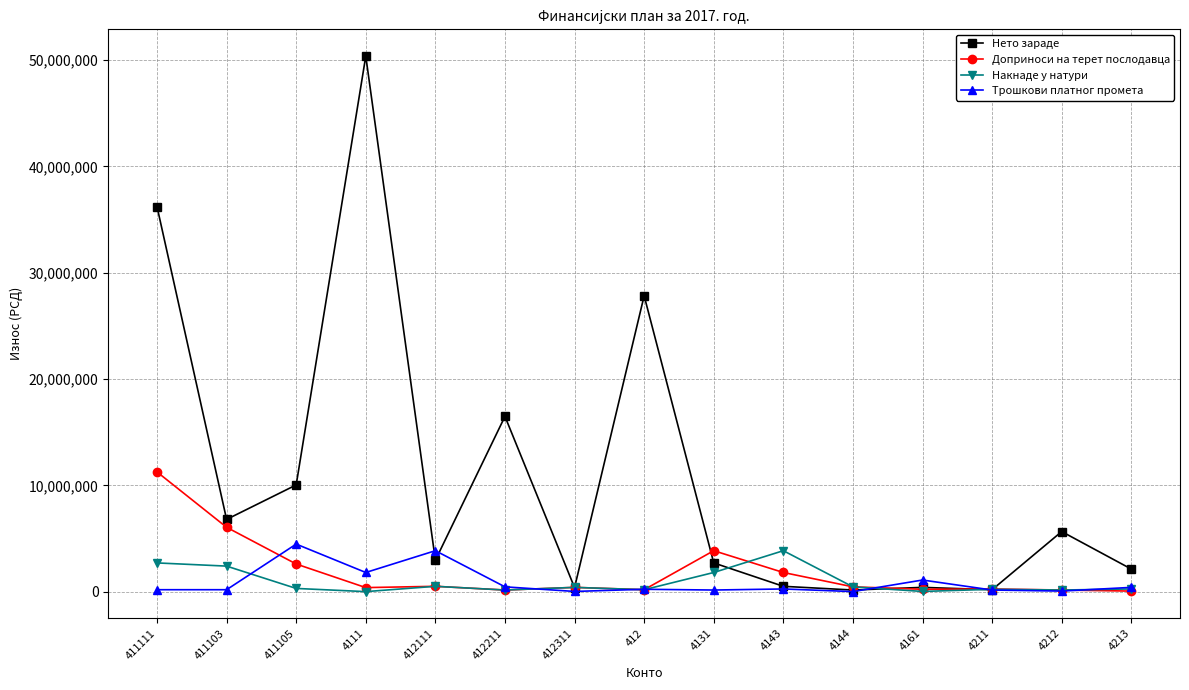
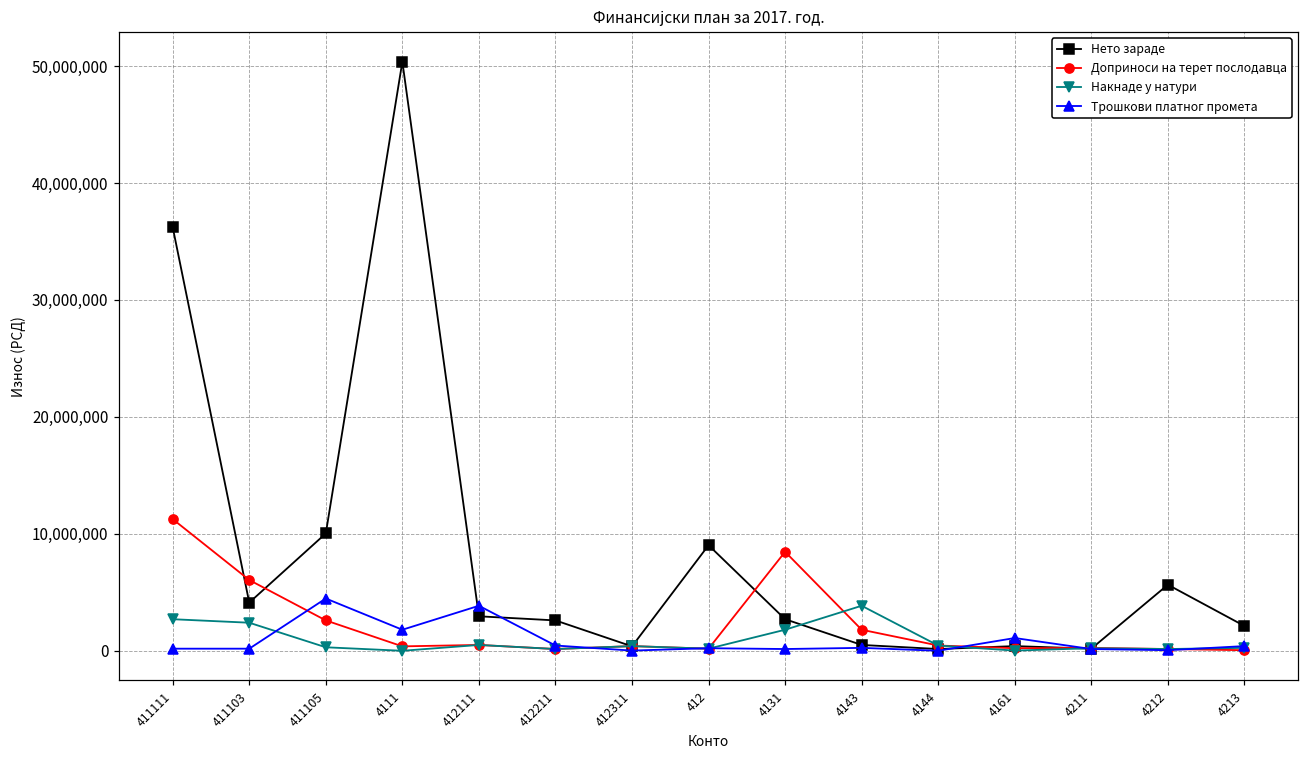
  {
    "Нето зараде": {
      "411111": "36,200,000",
-     "411103": "6,800,000",
+     "411103": "4,100,000",
      "411105": "10,000,000",
      "4111": "50,400,000",
      "412111": "2,900,000",
-     "412211": "16,500,000",
-     "412": "27,800,000",
+     "412211": "2,600,000",
+     "412": "9,000,000",
      "4131": "2,700,000",
      "4143": "500,000",
      "4212": "5,700,000",
      "4213": "2,100,000"
    },
    "Доприноси на терет послодавца": {
      "411111": "11,300,000",
      "411103": "6,100,000",
      "411105": "2,600,000",
      "4111": "400,000",
-     "4131": "3,900,000",
+     "4131": "8,500,000",
      "4143": "1,800,000"
    },
    "Накнаде у натури": {
      "411111": "2,700,000",
      "411103": "2,400,000",
      "411105": "300,000",
      "4111": "0",
      "4131": "1,800,000",
      "4143": "3,900,000"
    },
    "Трошкови платног промета": {
      "411111": "200,000",
      "411103": "200,000",
      "411105": "4,500,000",
      "4111": "1,800,000",
      "412111": "3,900,000",
      "412211": "500,000",
      "412311": "0",
      "4131": "200,000",
      "4143": "300,000",
      "4161": "1,100,000"
    }
  }
